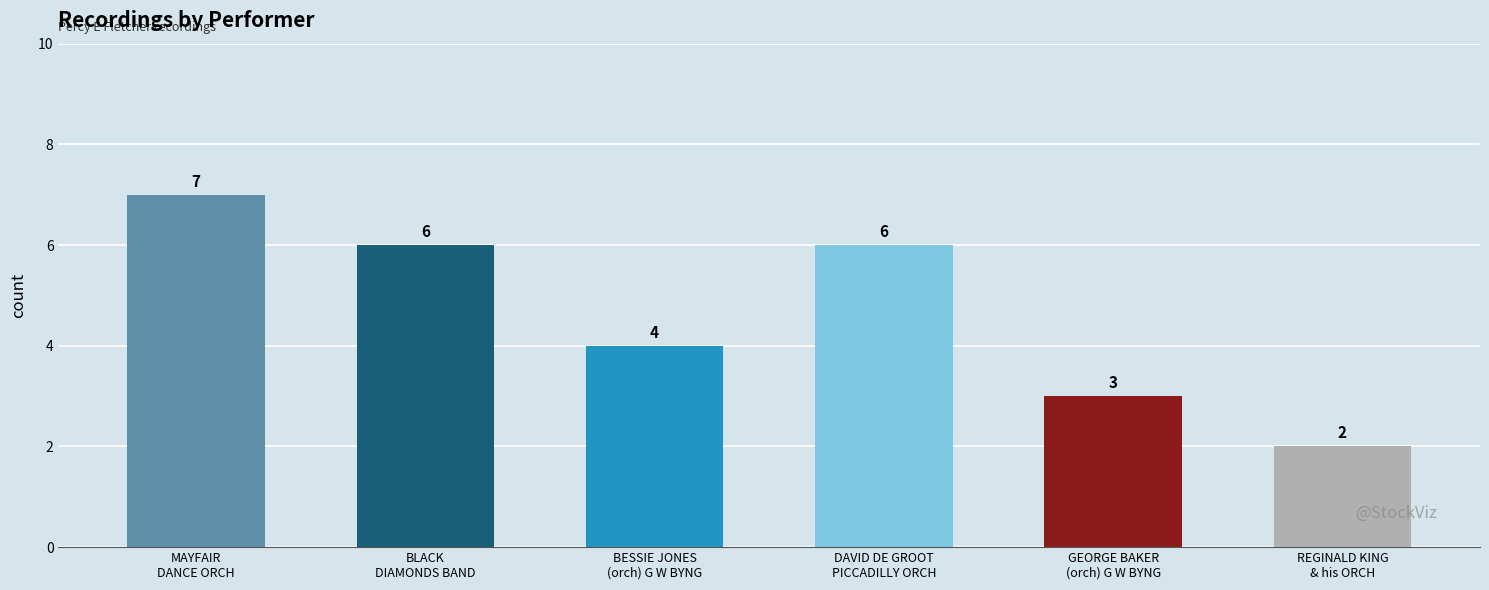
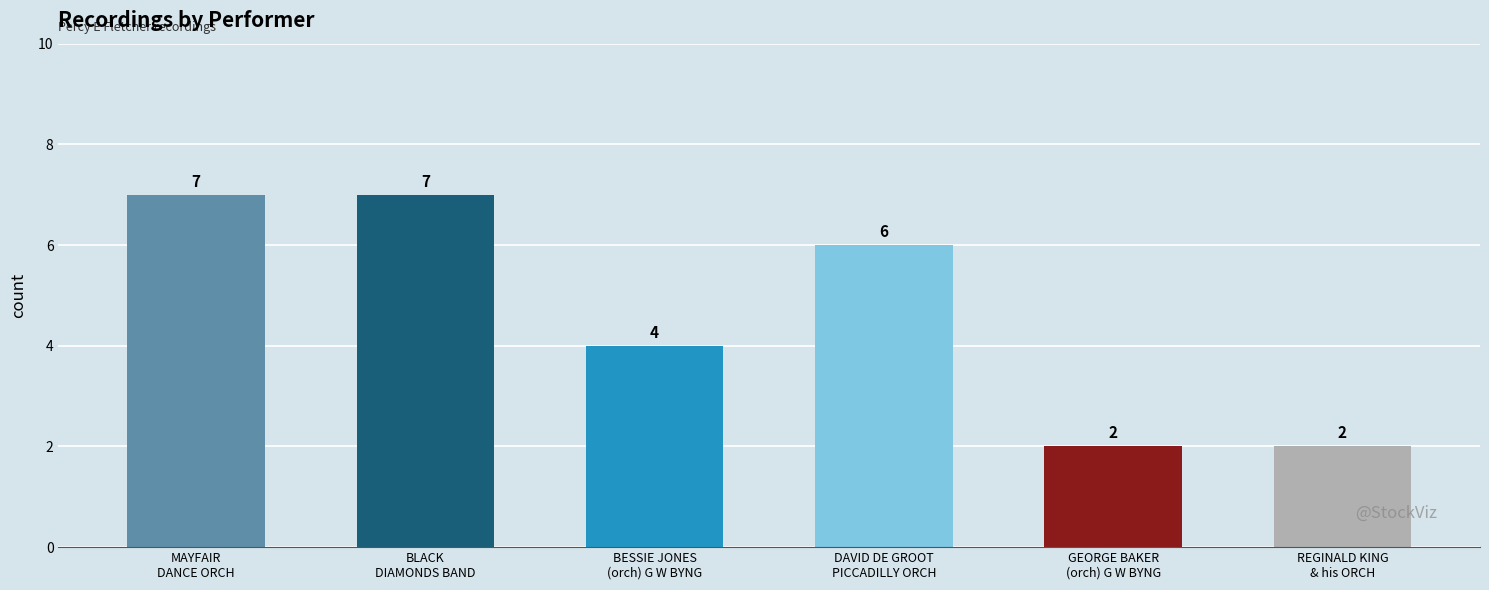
  {
    "MAYFAIR DANCE ORCH": 7,
-   "BLACK DIAMONDS BAND": 6,
+   "BLACK DIAMONDS BAND": 7,
    "BESSIE JONES (orch) G W BYNG": 4,
    "DAVID DE GROOT PICCADILLY ORCH": 6,
-   "GEORGE BAKER (orch) G W BYNG": 3,
+   "GEORGE BAKER (orch) G W BYNG": 2,
    "REGINALD KING & his ORCH": 2
  }
